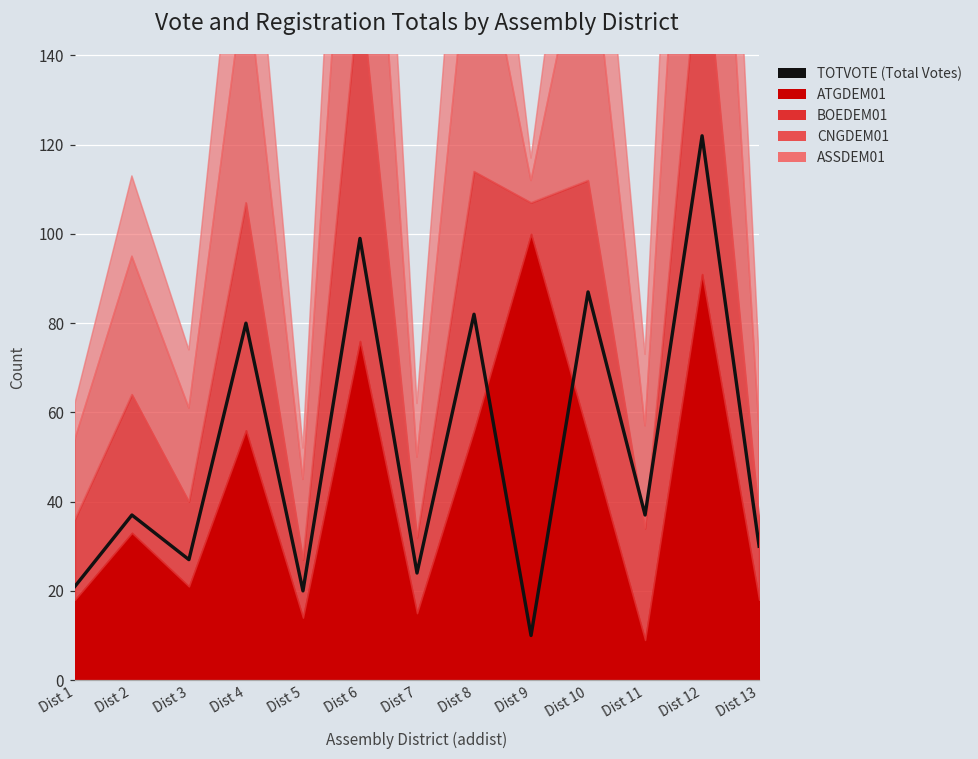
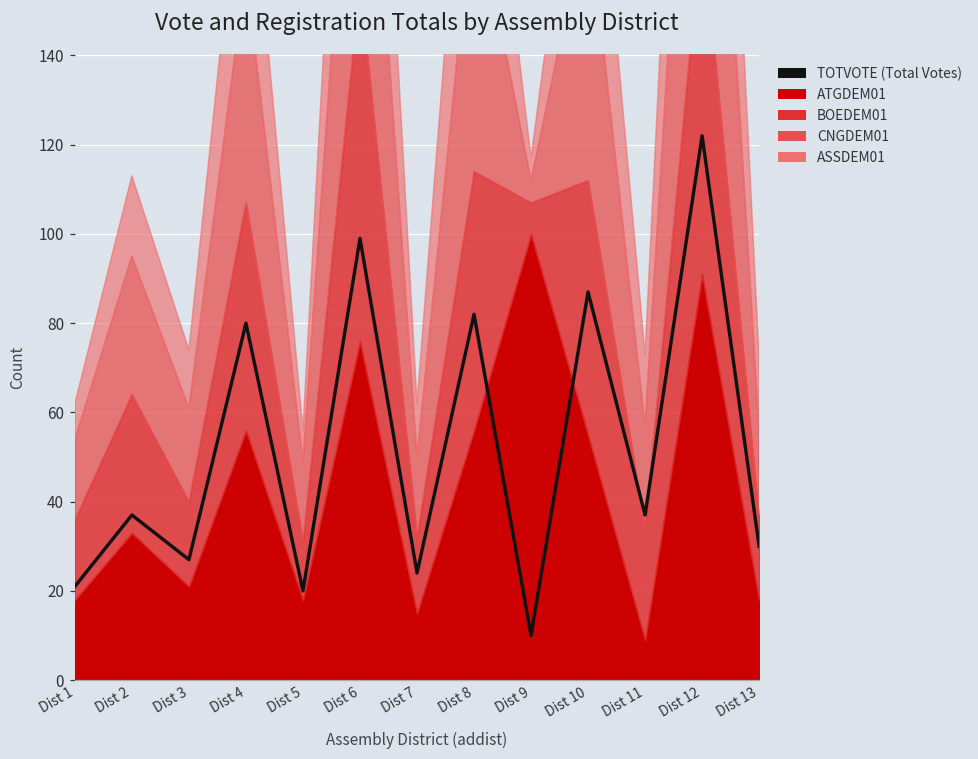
  {
    "ATGDEM01": {
      "Dist 1": 18,
      "Dist 2": 33,
      "Dist 3": 21,
      "Dist 4": 56,
-     "Dist 5": 14,
+     "Dist 5": 18,
      "Dist 6": 76,
      "Dist 7": 15,
      "Dist 8": 56,
      "Dist 9": 100,
      "Dist 10": 55,
      "Dist 11": 9,
      "Dist 12": 91,
      "Dist 13": 18
    }
  }
